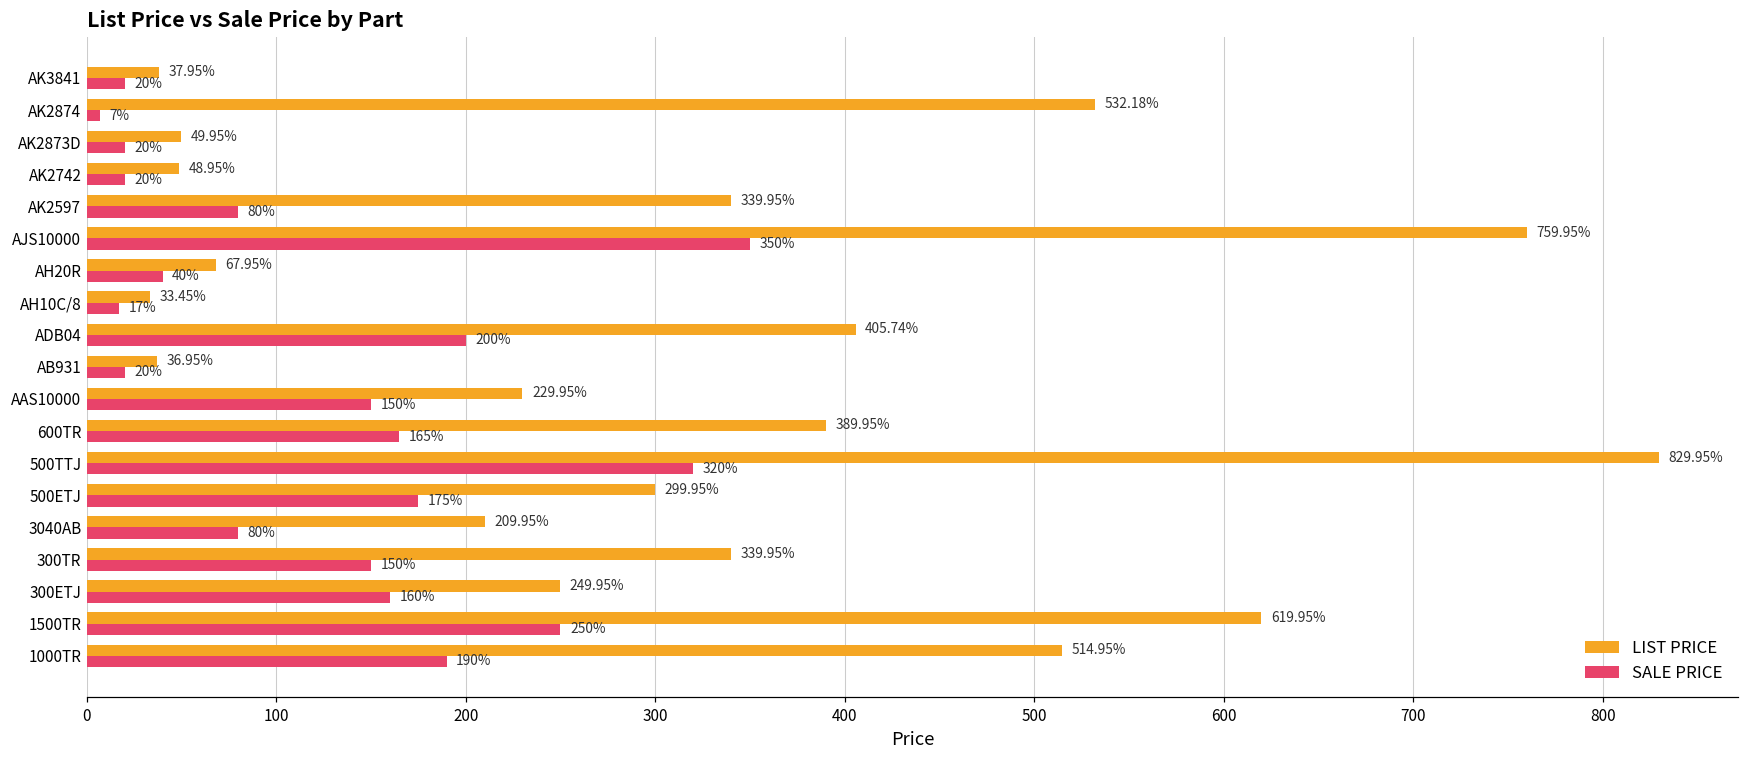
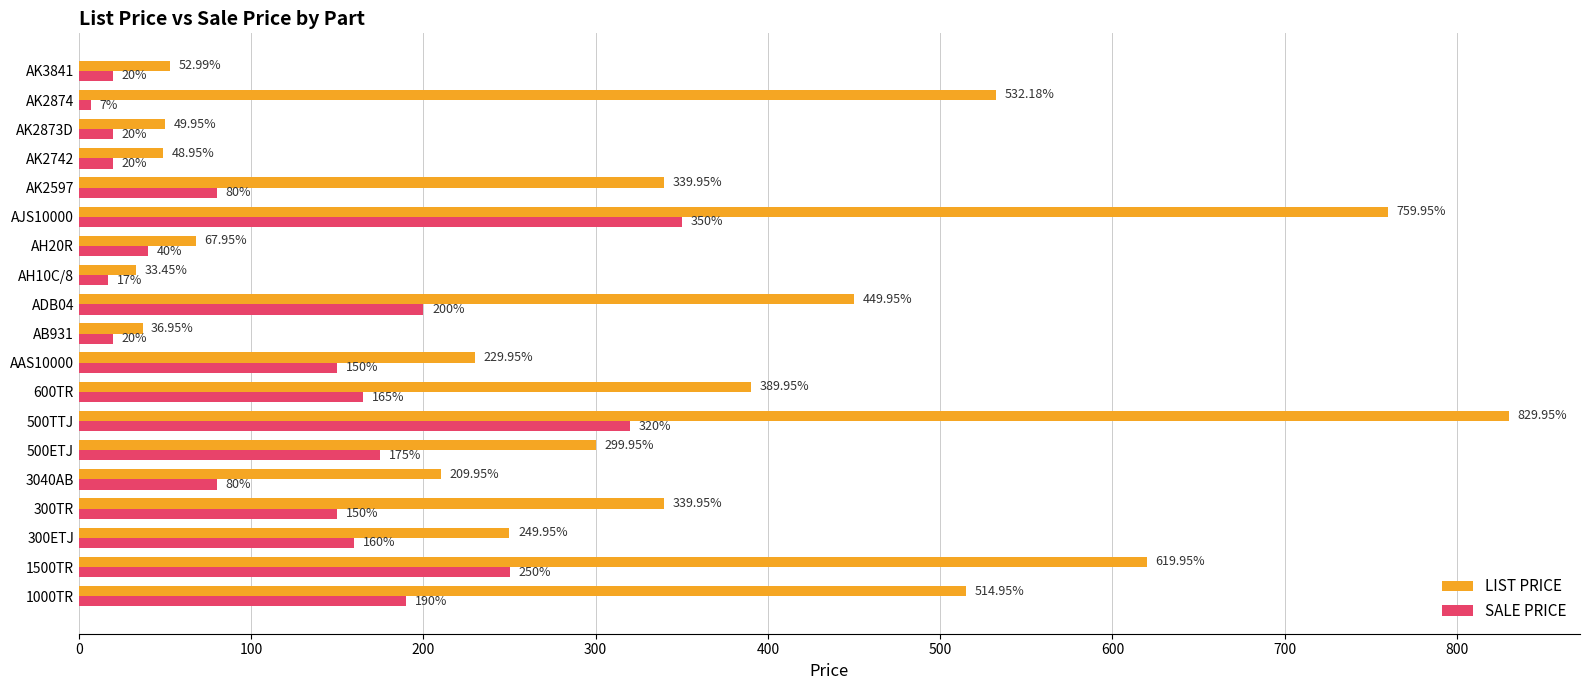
  {
    "LIST PRICE": {
-     "AK3841": "37.95%",
+     "AK3841": "52.99%",
      "AK2874": "532.18%",
      "AK2873D": "49.95%",
      "AK2742": "48.95%",
      "AK2597": "339.95%",
      "AJS10000": "759.95%",
      "AH20R": "67.95%",
      "AH10C/8": "33.45%",
-     "ADB04": "405.74%",
+     "ADB04": "449.95%",
      "AB931": "36.95%",
      "AAS10000": "229.95%",
      "600TR": "389.95%",
      "500TTJ": "829.95%",
      "500ETJ": "299.95%",
      "3040AB": "209.95%",
      "300TR": "339.95%",
      "300ETJ": "249.95%",
      "1500TR": "619.95%",
      "1000TR": "514.95%"
    },
    "SALE PRICE": {
      "AK3841": "20%",
      "AK2874": "7%",
      "AK2873D": "20%",
      "AK2742": "20%",
      "AK2597": "80%",
      "AJS10000": "350%",
      "AH20R": "40%",
      "AH10C/8": "17%",
      "ADB04": "200%",
      "AB931": "20%",
      "AAS10000": "150%",
      "600TR": "165%",
      "500TTJ": "320%",
      "500ETJ": "175%",
      "3040AB": "80%",
      "300TR": "150%",
      "300ETJ": "160%",
      "1500TR": "250%",
      "1000TR": "190%"
    }
  }
